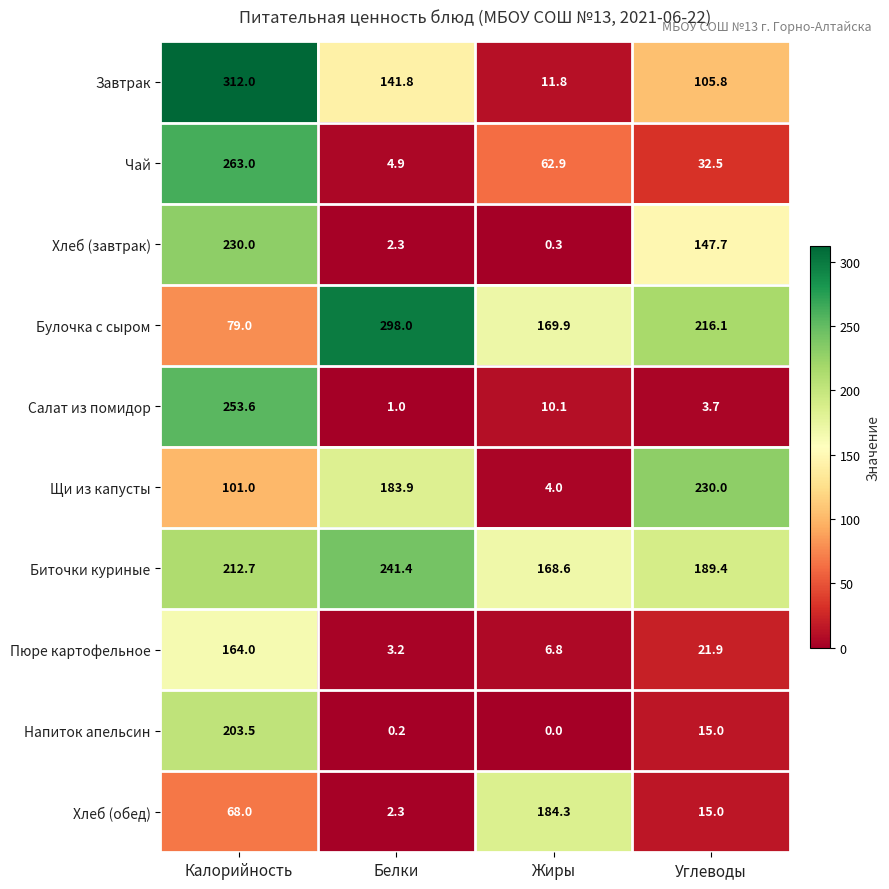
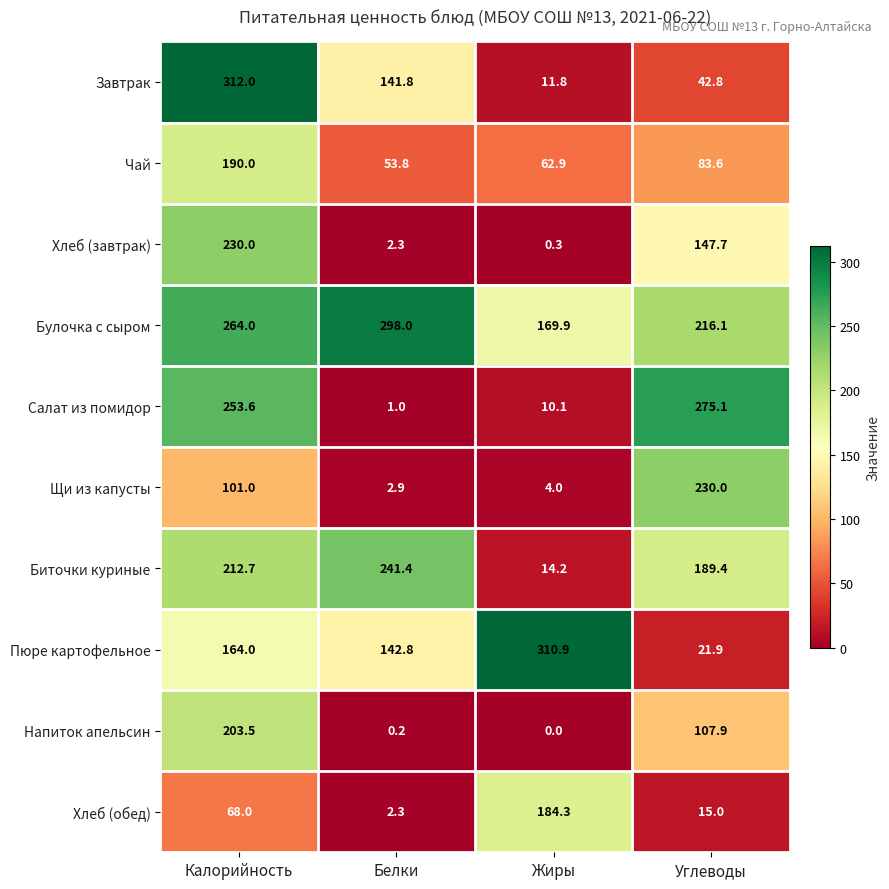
  {
    "Завтрак": {
      "Калорийность": 312.0,
      "Белки": 141.8,
      "Жиры": 11.8,
-     "Углеводы": 105.8
+     "Углеводы": 42.8
    },
    "Чай": {
-     "Калорийность": 263.0,
-     "Белки": 4.9,
+     "Калорийность": 190.0,
+     "Белки": 53.8,
      "Жиры": 62.9,
-     "Углеводы": 32.5
+     "Углеводы": 83.6
    },
    "Хлеб (завтрак)": {
      "Калорийность": 230.0,
      "Белки": 2.3,
      "Жиры": 0.3,
      "Углеводы": 147.7
    },
    "Булочка с сыром": {
-     "Калорийность": 79.0,
+     "Калорийность": 264.0,
      "Белки": 298.0,
      "Жиры": 169.9,
      "Углеводы": 216.1
    },
    "Салат из помидор": {
      "Калорийность": 253.6,
      "Белки": 1.0,
      "Жиры": 10.1,
-     "Углеводы": 3.7
+     "Углеводы": 275.1
    },
    "Щи из капусты": {
      "Калорийность": 101.0,
-     "Белки": 183.9,
+     "Белки": 2.9,
      "Жиры": 4.0,
      "Углеводы": 230.0
    },
    "Биточки куриные": {
      "Калорийность": 212.7,
      "Белки": 241.4,
-     "Жиры": 168.6,
+     "Жиры": 14.2,
      "Углеводы": 189.4
    },
    "Пюре картофельное": {
      "Калорийность": 164.0,
-     "Белки": 3.2,
-     "Жиры": 6.8,
+     "Белки": 142.8,
+     "Жиры": 310.9,
      "Углеводы": 21.9
    },
    "Напиток апельсин": {
      "Калорийность": 203.5,
      "Белки": 0.2,
      "Жиры": 0.0,
-     "Углеводы": 15.0
+     "Углеводы": 107.9
    },
    "Хлеб (обед)": {
      "Калорийность": 68.0,
      "Белки": 2.3,
      "Жиры": 184.3,
      "Углеводы": 15.0
    }
  }
